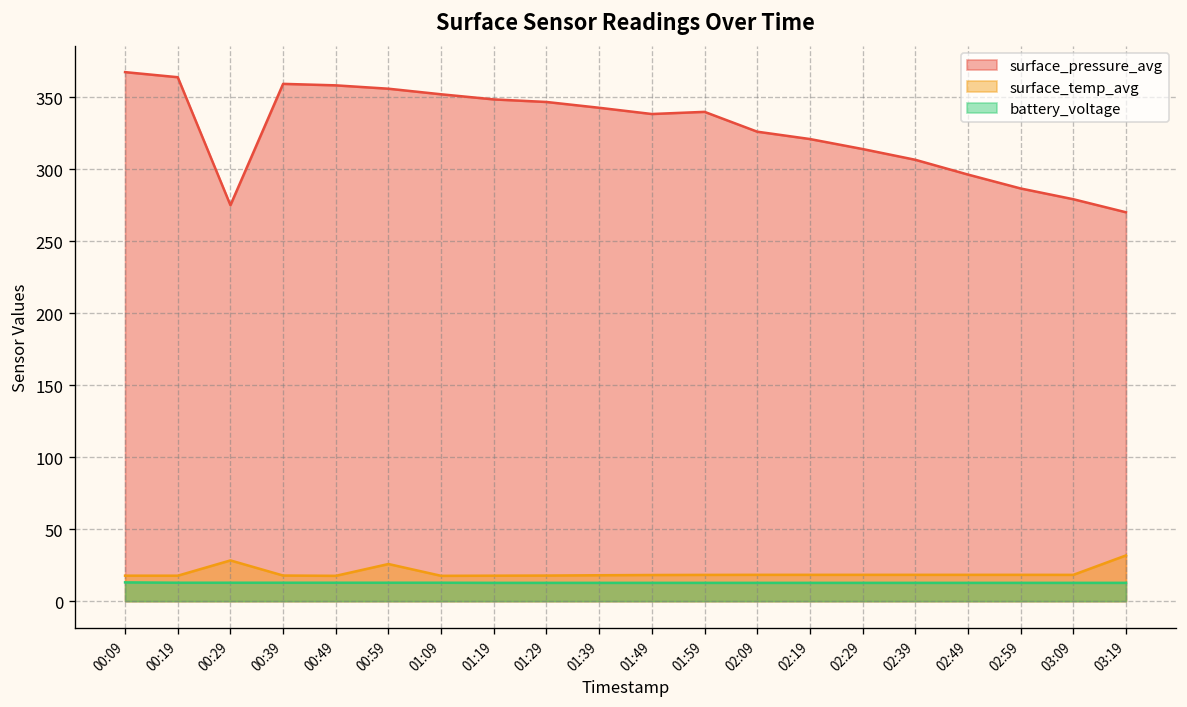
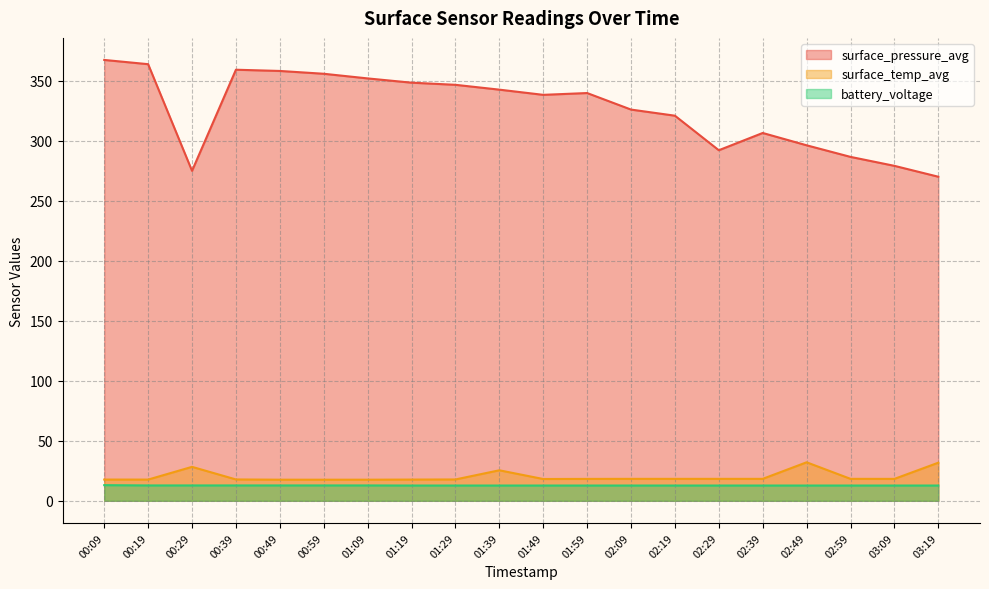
  {
    "surface_pressure_avg": {
      "00:09": 367,
      "00:19": 364,
      "00:29": 275,
      "00:39": 359,
      "00:49": 358,
      "00:59": 356,
      "01:09": 352,
      "01:19": 348,
      "01:29": 347,
      "01:39": 343,
      "01:49": 338,
      "01:59": 340,
      "02:09": 326,
      "02:19": 321,
-     "02:29": 314,
+     "02:29": 292,
      "02:39": 307,
      "02:49": 296,
      "02:59": 287,
      "03:09": 279,
      "03:19": 270
    },
    "surface_temp_avg": {
      "00:09": 18,
      "00:19": 18,
      "00:29": 28,
      "00:39": 18,
      "00:49": 18,
-     "00:59": 26,
+     "00:59": 18,
      "01:09": 18,
      "01:19": 18,
      "01:29": 18,
-     "01:39": 18,
+     "01:39": 25,
      "01:49": 18,
      "01:59": 18,
      "02:09": 18,
      "02:19": 18,
      "02:29": 18,
      "02:39": 18,
-     "02:49": 18,
+     "02:49": 32,
      "02:59": 18,
      "03:09": 18,
      "03:19": 32
    },
    "battery_voltage": {
      "00:09": 13,
      "00:19": 13,
      "00:29": 13,
      "00:39": 13,
      "00:49": 13,
      "00:59": 13,
      "01:09": 13,
      "01:19": 13,
      "01:29": 13,
      "01:39": 13,
      "01:49": 13,
      "01:59": 13,
      "02:09": 13,
      "02:19": 13,
      "02:29": 13,
      "02:39": 13,
      "02:49": 13,
      "02:59": 13,
      "03:09": 13,
      "03:19": 13
    }
  }
